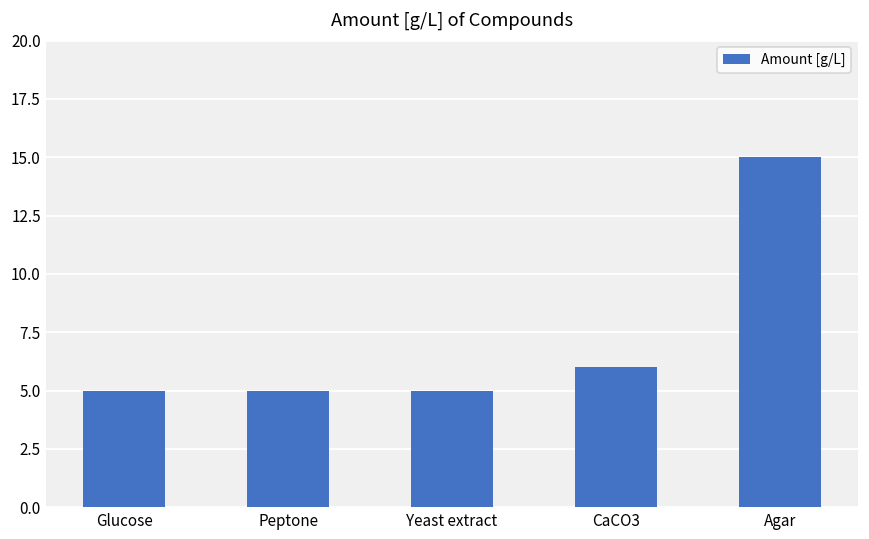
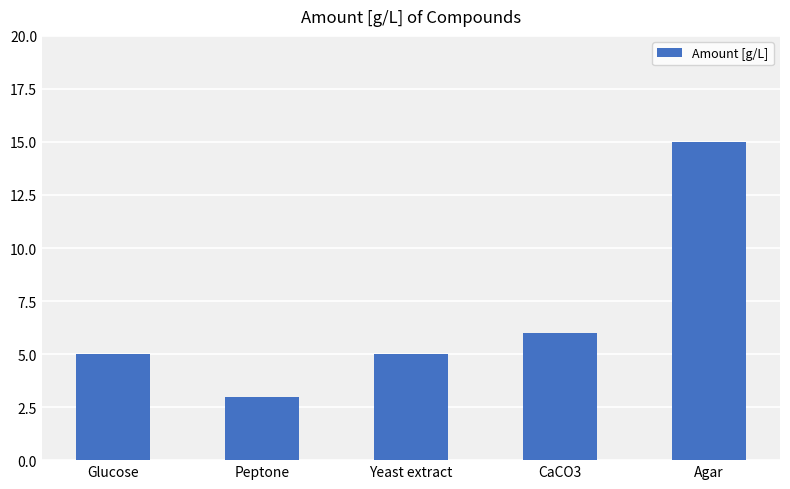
  {
    "Glucose": 5,
-   "Peptone": 5,
+   "Peptone": 3,
    "Yeast extract": 5,
    "CaCO3": 6,
    "Agar": 15
  }
